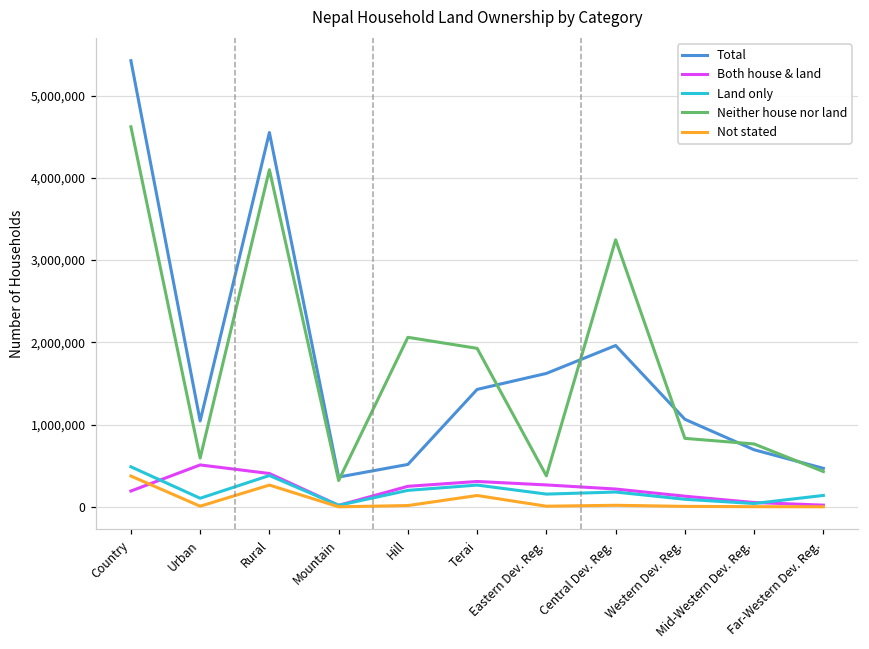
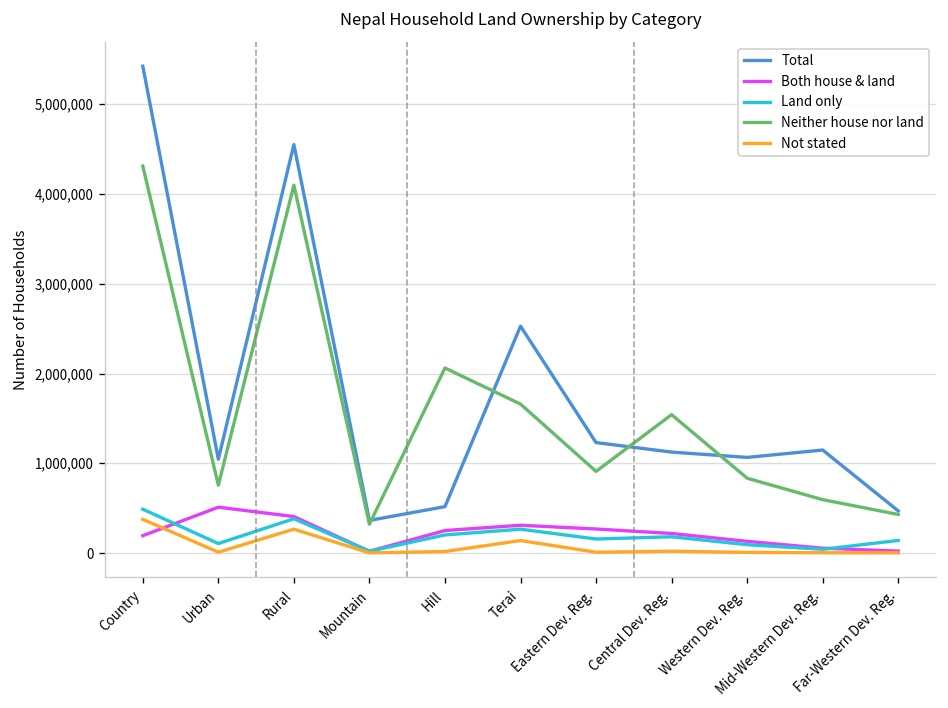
  {
    "Total": {
      "Country": "5,400,000",
      "Urban": "1,000,000",
      "Rural": "4,600,000",
      "Mountain": "400,000",
      "Hill": "500,000",
-     "Terai": "1,400,000",
-     "Eastern Dev. Reg.": "1,600,000",
-     "Central Dev. Reg.": "2,000,000",
+     "Terai": "2,500,000",
+     "Eastern Dev. Reg.": "1,200,000",
+     "Central Dev. Reg.": "1,100,000",
      "Western Dev. Reg.": "1,100,000",
-     "Mid-Western Dev. Reg.": "700,000",
+     "Mid-Western Dev. Reg.": "1,100,000",
      "Far-Western Dev. Reg.": "500,000"
    },
    "Both house & land": {
      "Country": "200,000",
      "Urban": "500,000",
      "Hill": "300,000",
      "Terai": "300,000",
      "Eastern Dev. Reg.": "300,000",
      "Central Dev. Reg.": "200,000",
      "Western Dev. Reg.": "100,000"
    },
    "Land only": {
      "Country": "500,000",
      "Urban": "100,000",
      "Hill": "200,000",
      "Terai": "300,000",
      "Eastern Dev. Reg.": "200,000",
      "Central Dev. Reg.": "200,000",
      "Western Dev. Reg.": "100,000",
      "Far-Western Dev. Reg.": "100,000"
    },
    "Neither house nor land": {
-     "Country": "4,600,000",
-     "Urban": "600,000",
+     "Country": "4,300,000",
+     "Urban": "800,000",
      "Rural": "4,100,000",
      "Mountain": "300,000",
      "Hill": "2,100,000",
-     "Terai": "1,900,000",
-     "Eastern Dev. Reg.": "400,000",
-     "Central Dev. Reg.": "3,200,000",
+     "Terai": "1,700,000",
+     "Eastern Dev. Reg.": "900,000",
+     "Central Dev. Reg.": "1,500,000",
      "Western Dev. Reg.": "800,000",
-     "Mid-Western Dev. Reg.": "800,000",
+     "Mid-Western Dev. Reg.": "600,000",
      "Far-Western Dev. Reg.": "400,000"
    },
    "Not stated": {
      "Country": "400,000",
      "Urban": "0",
      "Rural": "300,000",
      "Hill": "0",
      "Terai": "100,000",
      "Eastern Dev. Reg.": "0",
      "Central Dev. Reg.": "0",
      "Western Dev. Reg.": "0",
      "Mid-Western Dev. Reg.": "0"
    }
  }
